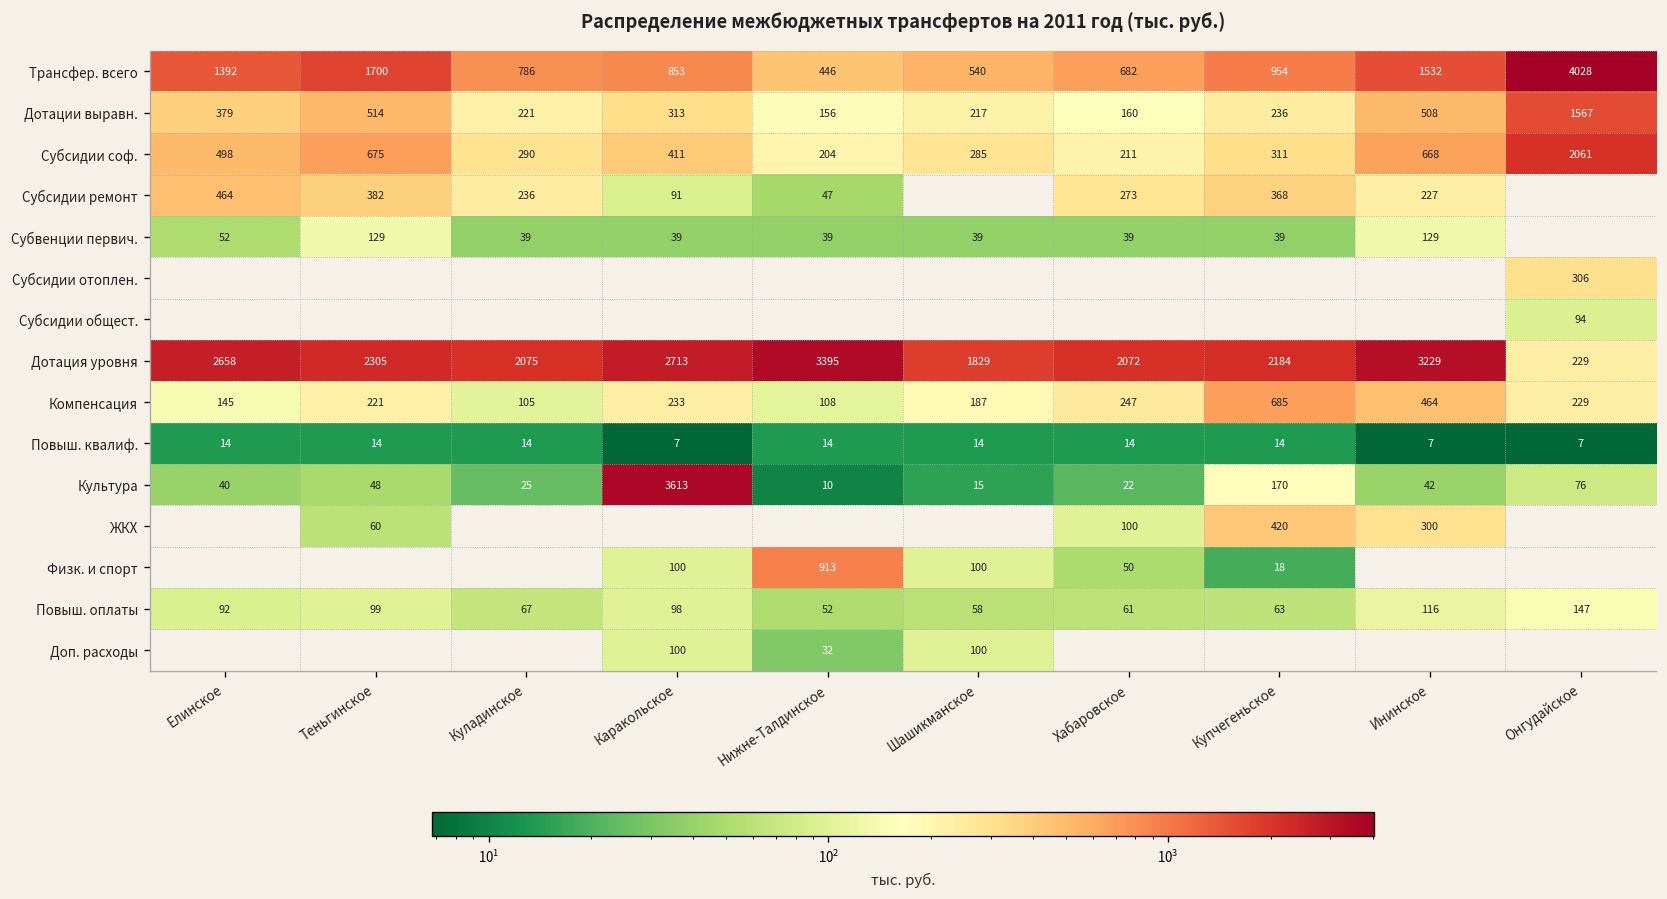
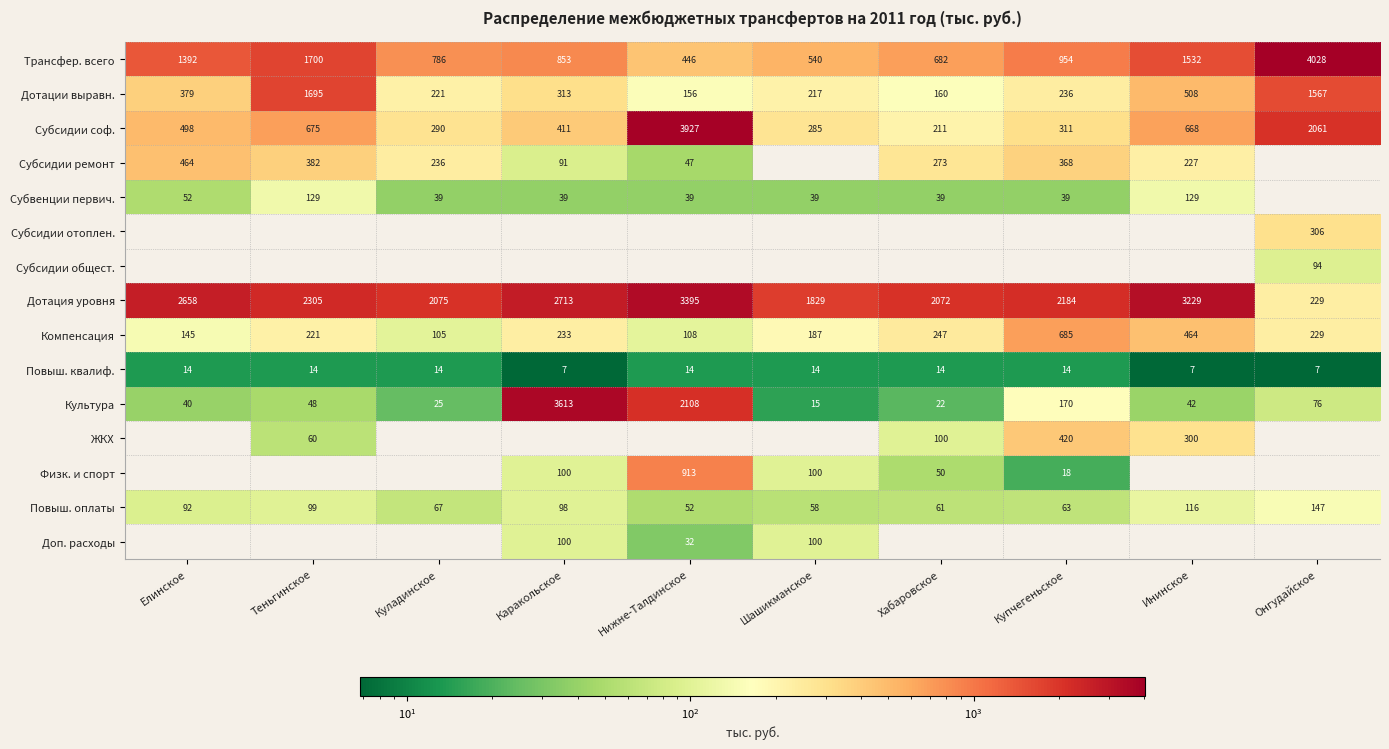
  {
    "Трансфер. всего": {
      "Елинское": 1392,
      "Теньгинское": 1700,
      "Куладинское": 786,
      "Каракольское": 853,
      "Нижне-Талдинское": 446,
      "Шашикманское": 540,
      "Хабаровское": 682,
      "Купчегеньское": 954,
      "Ининское": 1532,
      "Онгудайское": 4028
    },
    "Дотации выравн.": {
      "Елинское": 379,
-     "Теньгинское": 514,
+     "Теньгинское": 1695,
      "Куладинское": 221,
      "Каракольское": 313,
      "Нижне-Талдинское": 156,
      "Шашикманское": 217,
      "Хабаровское": 160,
      "Купчегеньское": 236,
      "Ининское": 508,
      "Онгудайское": 1567
    },
    "Субсидии соф.": {
      "Елинское": 498,
      "Теньгинское": 675,
      "Куладинское": 290,
      "Каракольское": 411,
-     "Нижне-Талдинское": 204,
+     "Нижне-Талдинское": 3927,
      "Шашикманское": 285,
      "Хабаровское": 211,
      "Купчегеньское": 311,
      "Ининское": 668,
      "Онгудайское": 2061
    },
    "Субсидии ремонт": {
      "Елинское": 464,
      "Теньгинское": 382,
      "Куладинское": 236,
      "Каракольское": 91,
      "Нижне-Талдинское": 47,
      "Хабаровское": 273,
      "Купчегеньское": 368,
      "Ининское": 227
    },
    "Субвенции первич.": {
      "Елинское": 52,
      "Теньгинское": 129,
      "Куладинское": 39,
      "Каракольское": 39,
      "Нижне-Талдинское": 39,
      "Шашикманское": 39,
      "Хабаровское": 39,
      "Купчегеньское": 39,
      "Ининское": 129
    },
    "Субсидии отоплен.": {
      "Онгудайское": 306
    },
    "Субсидии общест.": {
      "Онгудайское": 94
    },
    "Дотация уровня": {
      "Елинское": 2658,
      "Теньгинское": 2305,
      "Куладинское": 2075,
      "Каракольское": 2713,
      "Нижне-Талдинское": 3395,
      "Шашикманское": 1829,
      "Хабаровское": 2072,
      "Купчегеньское": 2184,
      "Ининское": 3229,
      "Онгудайское": 229
    },
    "Компенсация": {
      "Елинское": 145,
      "Теньгинское": 221,
      "Куладинское": 105,
      "Каракольское": 233,
      "Нижне-Талдинское": 108,
      "Шашикманское": 187,
      "Хабаровское": 247,
      "Купчегеньское": 685,
      "Ининское": 464,
      "Онгудайское": 229
    },
    "Повыш. квалиф.": {
      "Елинское": 14,
      "Теньгинское": 14,
      "Куладинское": 14,
      "Каракольское": 7,
      "Нижне-Талдинское": 14,
      "Шашикманское": 14,
      "Хабаровское": 14,
      "Купчегеньское": 14,
      "Ининское": 7,
      "Онгудайское": 7
    },
    "Культура": {
      "Елинское": 40,
      "Теньгинское": 48,
      "Куладинское": 25,
      "Каракольское": 3613,
-     "Нижне-Талдинское": 10,
+     "Нижне-Талдинское": 2108,
      "Шашикманское": 15,
      "Хабаровское": 22,
      "Купчегеньское": 170,
      "Ининское": 42,
      "Онгудайское": 76
    },
    "ЖКХ": {
      "Теньгинское": 60,
      "Хабаровское": 100,
      "Купчегеньское": 420,
      "Ининское": 300
    },
    "Физк. и спорт": {
      "Каракольское": 100,
      "Нижне-Талдинское": 913,
      "Шашикманское": 100,
      "Хабаровское": 50,
      "Купчегеньское": 18
    },
    "Повыш. оплаты": {
      "Елинское": 92,
      "Теньгинское": 99,
      "Куладинское": 67,
      "Каракольское": 98,
      "Нижне-Талдинское": 52,
      "Шашикманское": 58,
      "Хабаровское": 61,
      "Купчегеньское": 63,
      "Ининское": 116,
      "Онгудайское": 147
    },
    "Доп. расходы": {
      "Каракольское": 100,
      "Нижне-Талдинское": 32,
      "Шашикманское": 100
    }
  }
